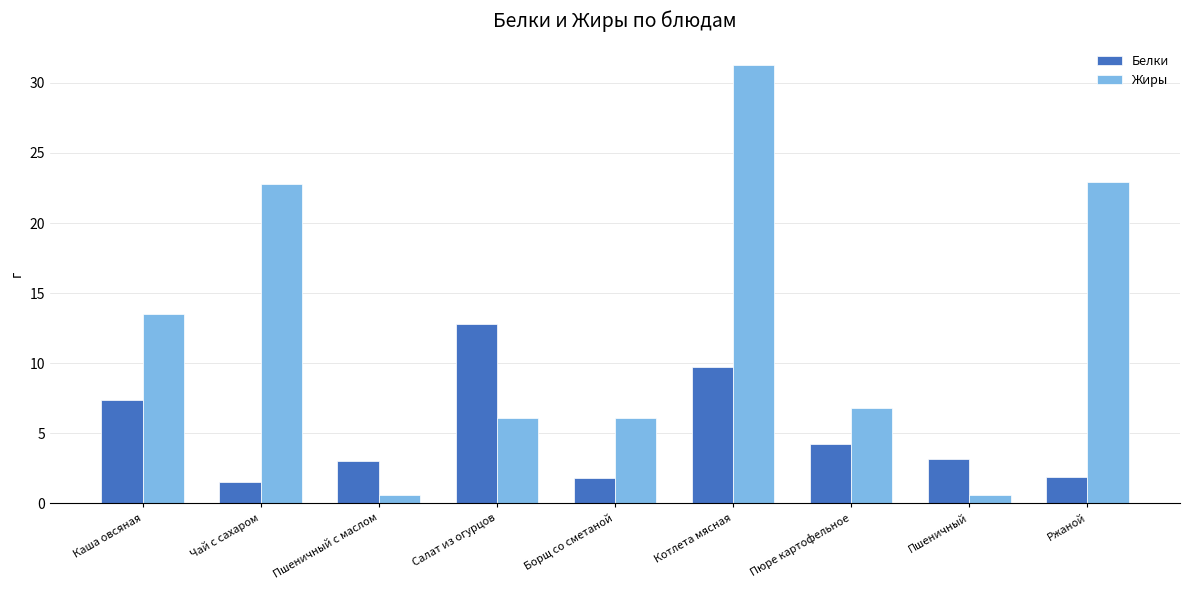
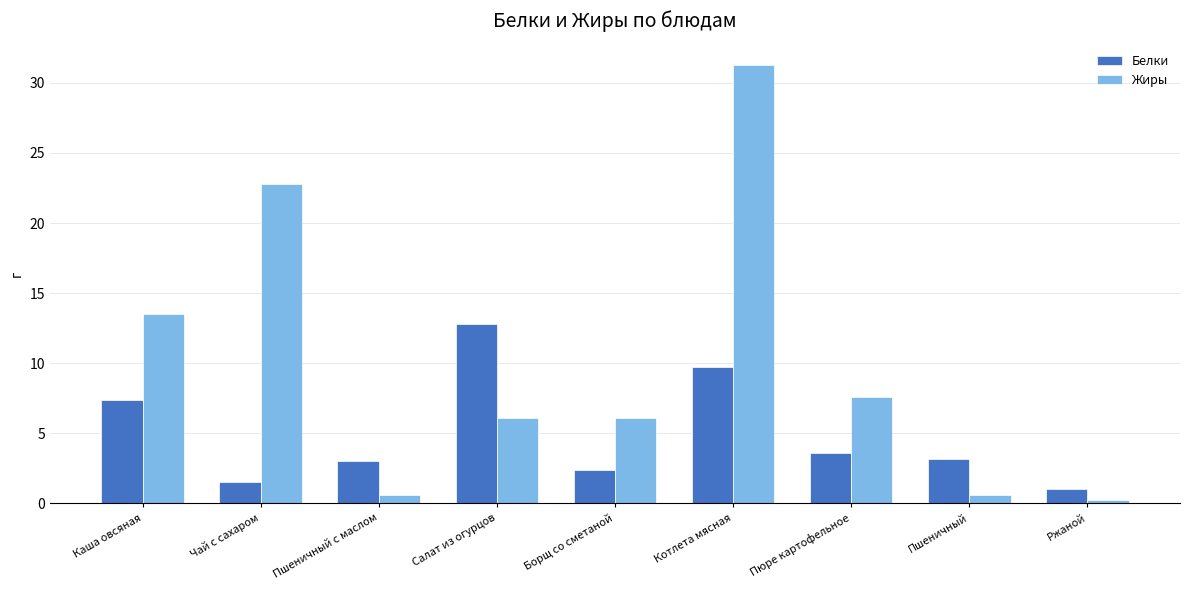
  {
    "Белки": {
      "Каша овсяная": 7.4,
      "Чай с сахаром": 1.6,
      "Пшеничный с маслом": 3.0,
      "Салат из огурцов": 12.8,
-     "Борщ со сметаной": 1.8,
+     "Борщ со сметаной": 2.4,
      "Котлета мясная": 9.7,
-     "Пюре картофельное": 4.3,
+     "Пюре картофельное": 3.6,
      "Пшеничный": 3.2,
-     "Ржаной": 1.9
+     "Ржаной": 1.1
    },
    "Жиры": {
      "Каша овсяная": 13.5,
      "Чай с сахаром": 22.8,
      "Пшеничный с маслом": 0.6,
      "Салат из огурцов": 6.1,
      "Борщ со сметаной": 6.1,
      "Котлета мясная": 31.3,
-     "Пюре картофельное": 6.8,
+     "Пюре картофельное": 7.6,
      "Пшеничный": 0.6,
-     "Ржаной": 22.9
+     "Ржаной": 0.3
    }
  }
